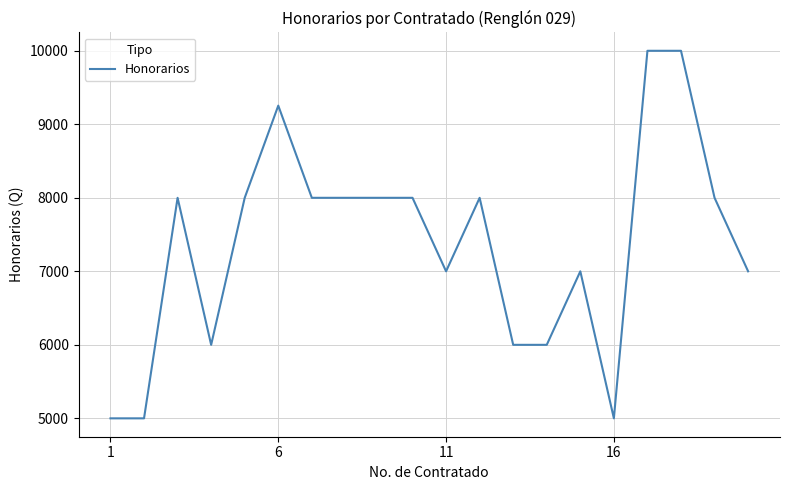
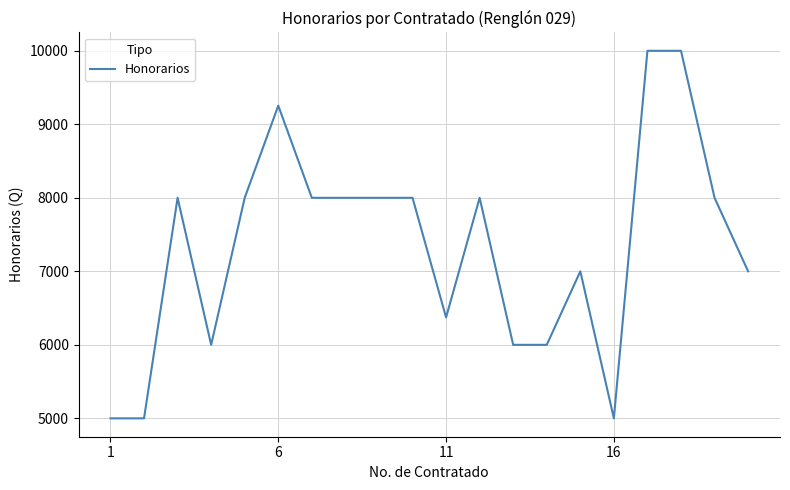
  {
    "1": 5000,
    "6": 9300,
-   "11": 7000,
+   "11": 6400,
    "16": 5000
  }
